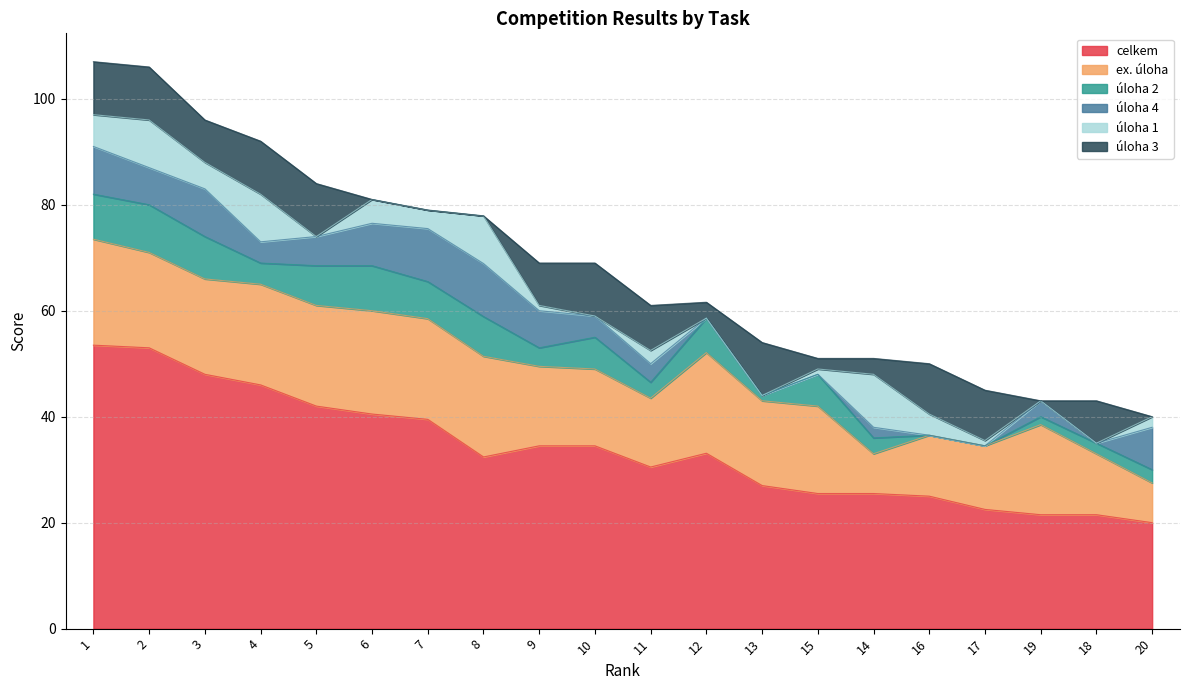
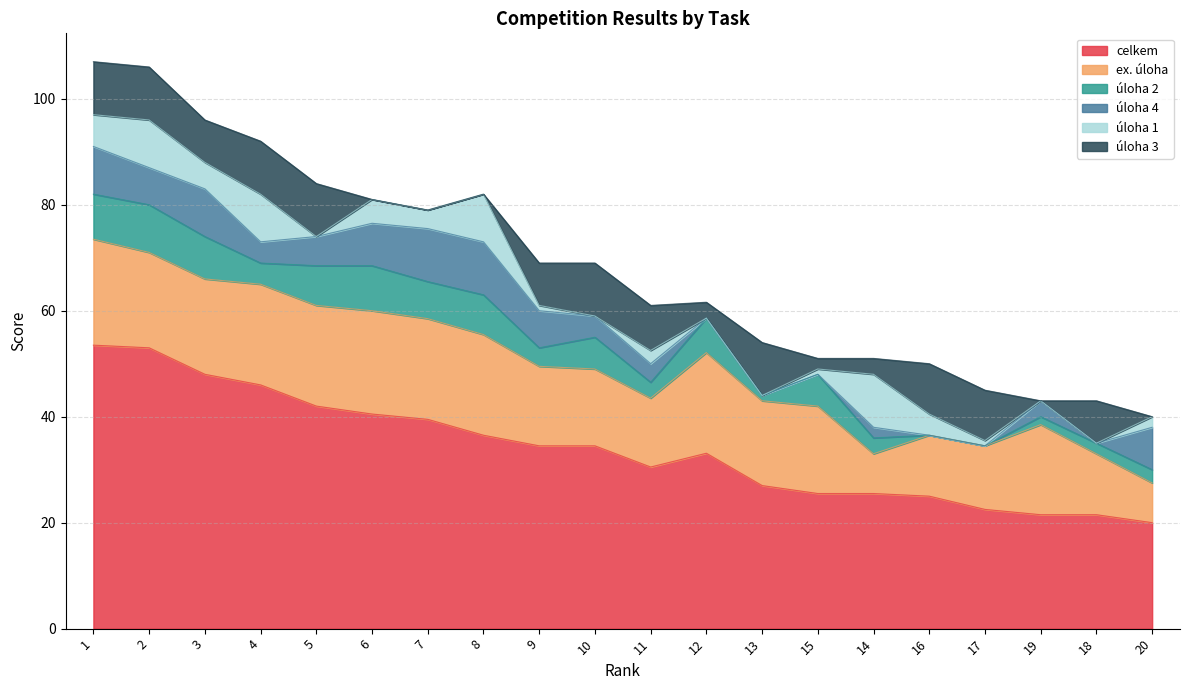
  {
    "celkem": {
      "1": 54,
      "2": 53,
      "3": 48,
      "4": 46,
      "5": 42,
      "6": 41,
      "7": 40,
-     "8": 32,
+     "8": 37,
      "9": 35,
      "10": 35,
      "11": 31,
      "12": 33,
      "13": 27,
      "15": 26,
      "14": 26,
      "16": 25,
      "17": 23,
      "19": 22,
      "18": 22,
      "20": 20
    },
    "ex. úloha": {
      "1": 20,
      "2": 18,
      "3": 18,
      "4": 19,
      "5": 19,
      "6": 20,
      "7": 19,
      "8": 19,
      "9": 15,
      "10": 15,
      "11": 13,
      "12": 19,
      "13": 16,
      "15": 17,
      "14": 8,
      "19": 17,
      "18": 12,
      "20": 8
    },
    "úloha 1": {
      "1": 6,
      "2": 9,
      "3": 5,
      "4": 9,
      "9": 1,
      "11": 3,
      "15": 1,
      "14": 10,
      "16": 4,
      "17": 1
    },
    "úloha 3": {
      "1": 10,
      "2": 10,
      "3": 8,
      "4": 10,
      "5": 10,
      "9": 8,
      "10": 10,
      "11": 9,
      "12": 3,
      "13": 10,
      "15": 2,
      "14": 3,
      "16": 10,
      "17": 10,
      "18": 8
    }
  }
